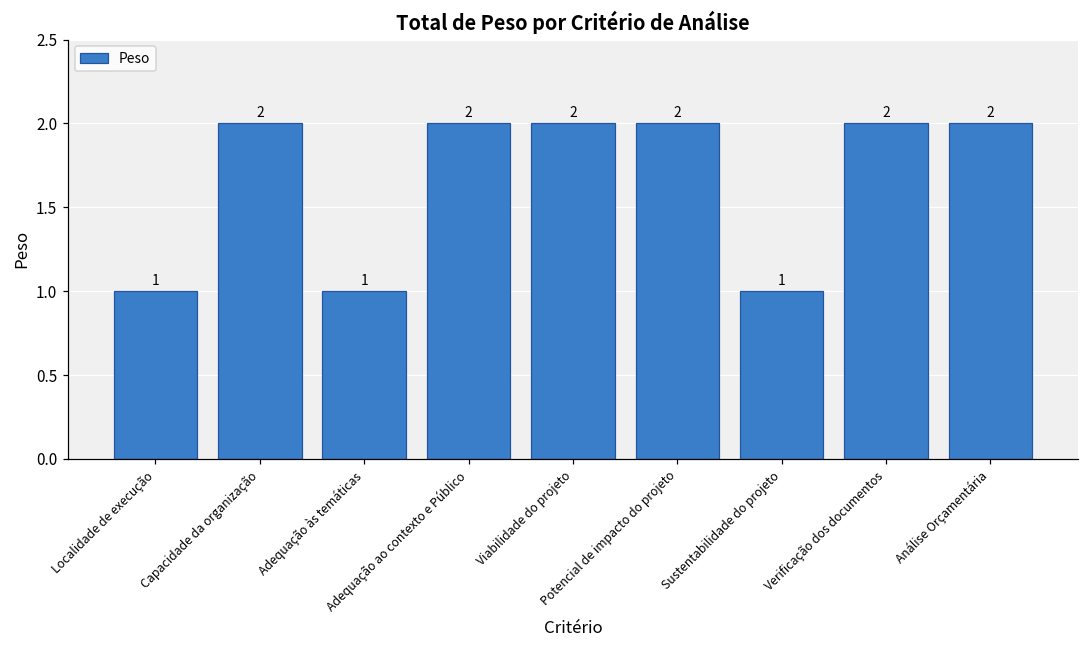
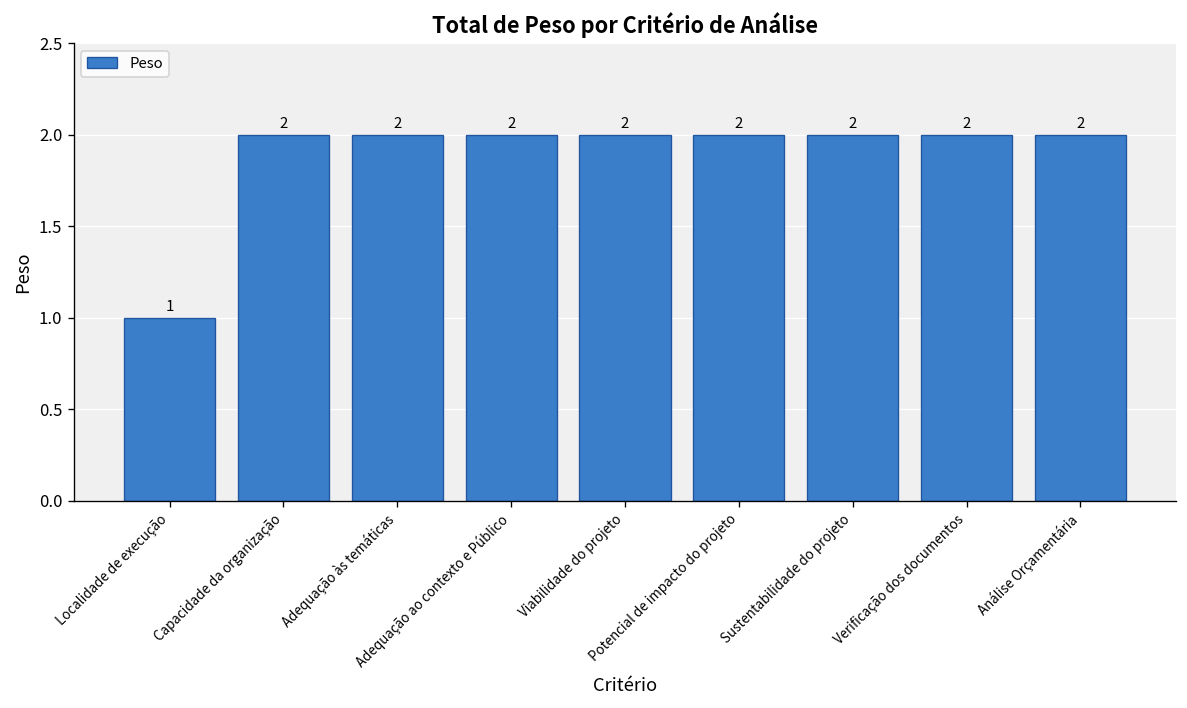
  {
    "Localidade de execução": 1,
    "Capacidade da organização": 2,
-   "Adequação às temáticas": 1,
+   "Adequação às temáticas": 2,
    "Adequação ao contexto e Público": 2,
    "Viabilidade do projeto": 2,
    "Potencial de impacto do projeto": 2,
-   "Sustentabilidade do projeto": 1,
+   "Sustentabilidade do projeto": 2,
    "Verificação dos documentos": 2,
    "Análise Orçamentária": 2
  }
